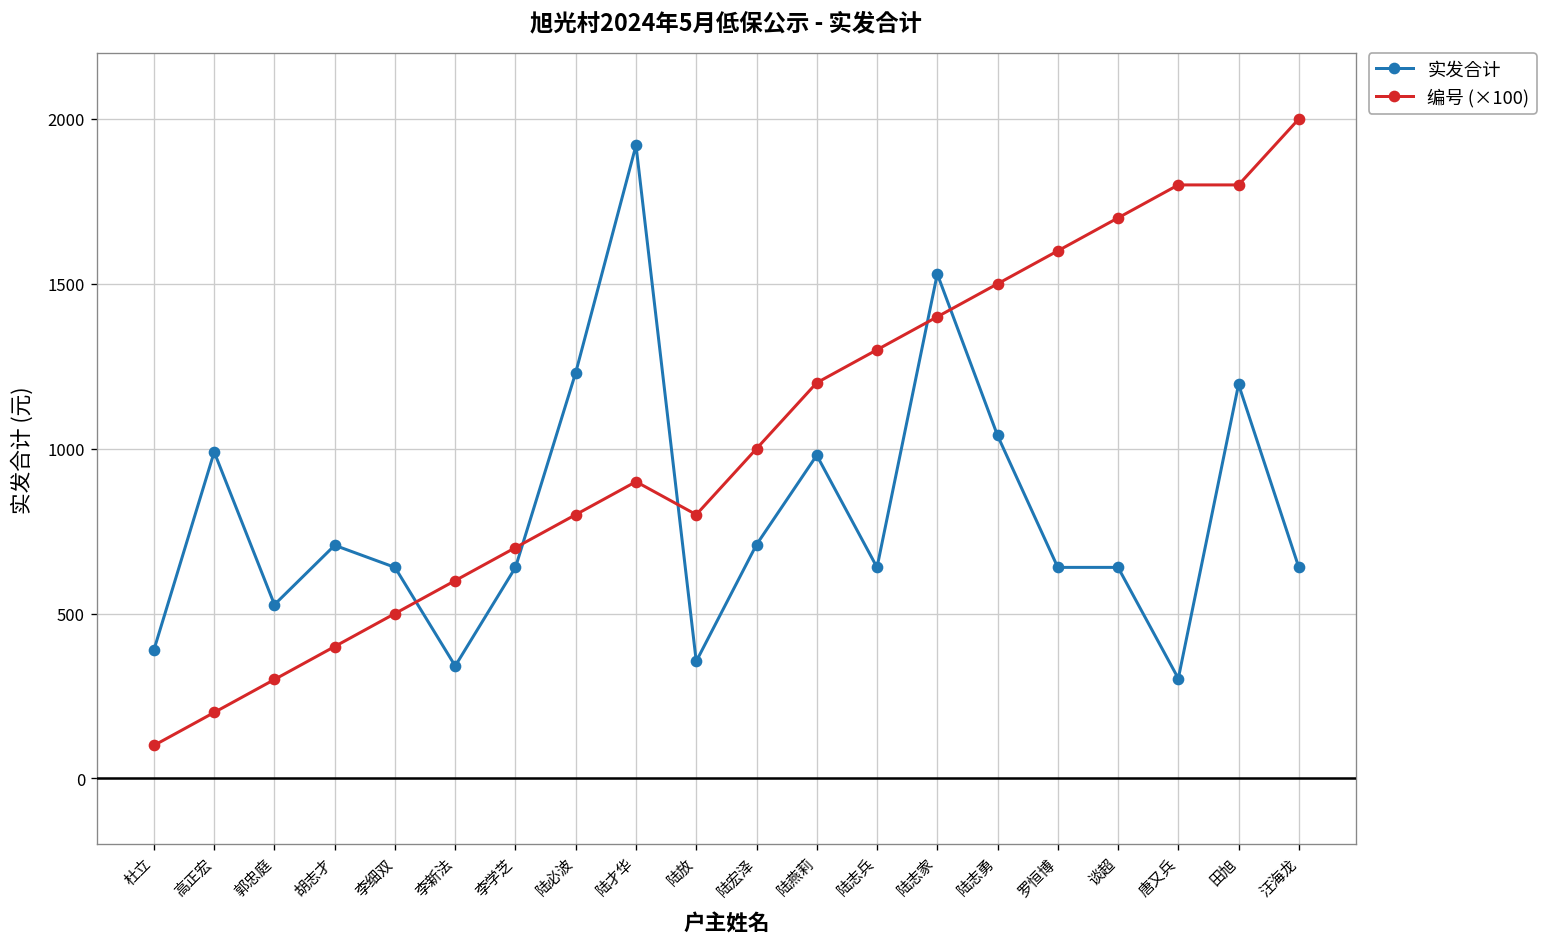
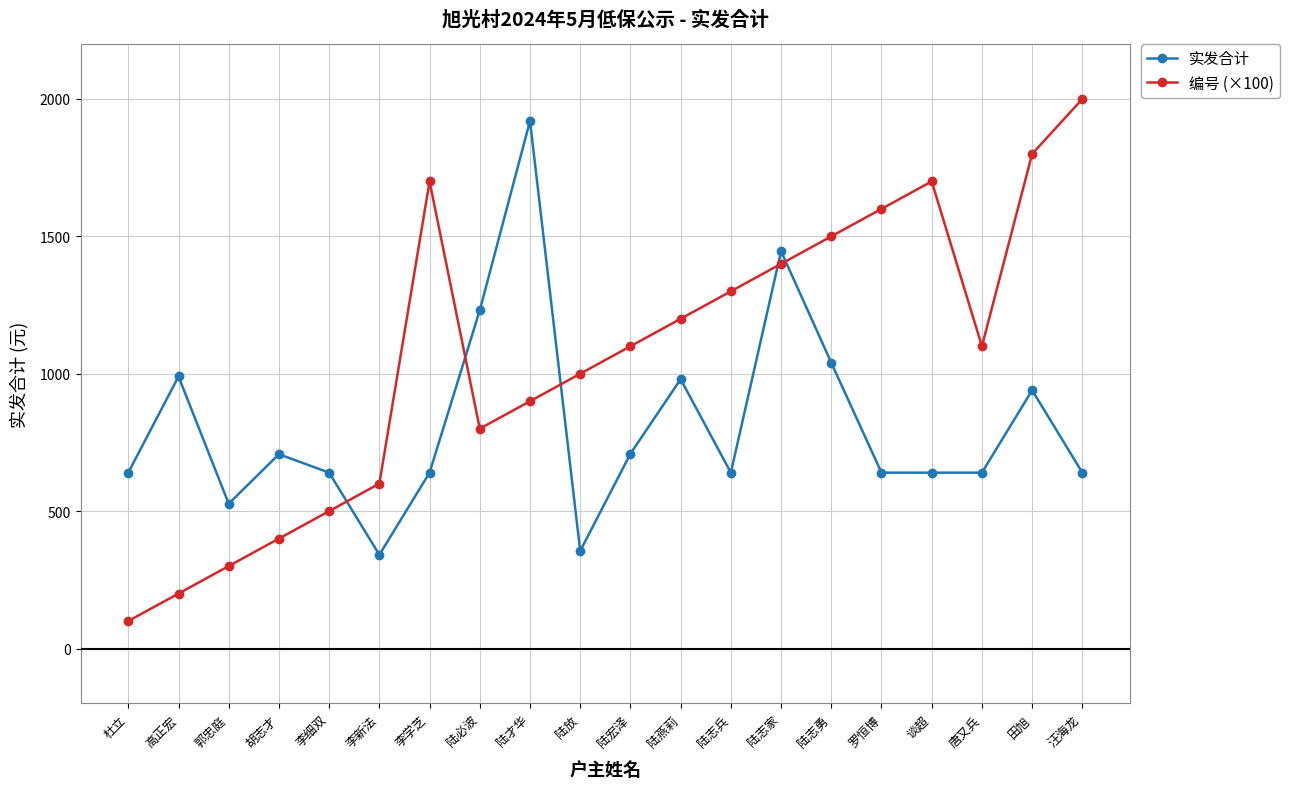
  {
    "实发合计": {
-     "杜立": 390,
+     "杜立": 640,
      "高正宏": 990,
      "郭忠庭": 530,
      "胡志才": 710,
      "李细双": 640,
      "李新法": 340,
      "李学芝": 640,
      "陆必波": 1230,
      "陆才华": 1920,
      "陆放": 360,
      "陆宏泽": 710,
      "陆燕莉": 980,
      "陆志兵": 640,
-     "陆志家": 1530,
+     "陆志家": 1450,
      "陆志勇": 1040,
      "罗恒博": 640,
      "谈超": 640,
-     "唐又兵": 300,
-     "田旭": 1200,
+     "唐又兵": 640,
+     "田旭": 940,
      "汪海龙": 640
    },
    "编号 (×100)": {
      "杜立": 100,
      "高正宏": 200,
      "郭忠庭": 300,
      "胡志才": 400,
      "李细双": 500,
      "李新法": 600,
-     "李学芝": 700,
+     "李学芝": 1700,
      "陆必波": 800,
      "陆才华": 900,
-     "陆放": 800,
-     "陆宏泽": 1000,
+     "陆放": 1000,
+     "陆宏泽": 1100,
      "陆燕莉": 1200,
      "陆志兵": 1300,
      "陆志家": 1400,
      "陆志勇": 1500,
      "罗恒博": 1600,
      "谈超": 1700,
-     "唐又兵": 1800,
+     "唐又兵": 1100,
      "田旭": 1800,
      "汪海龙": 2000
    }
  }
